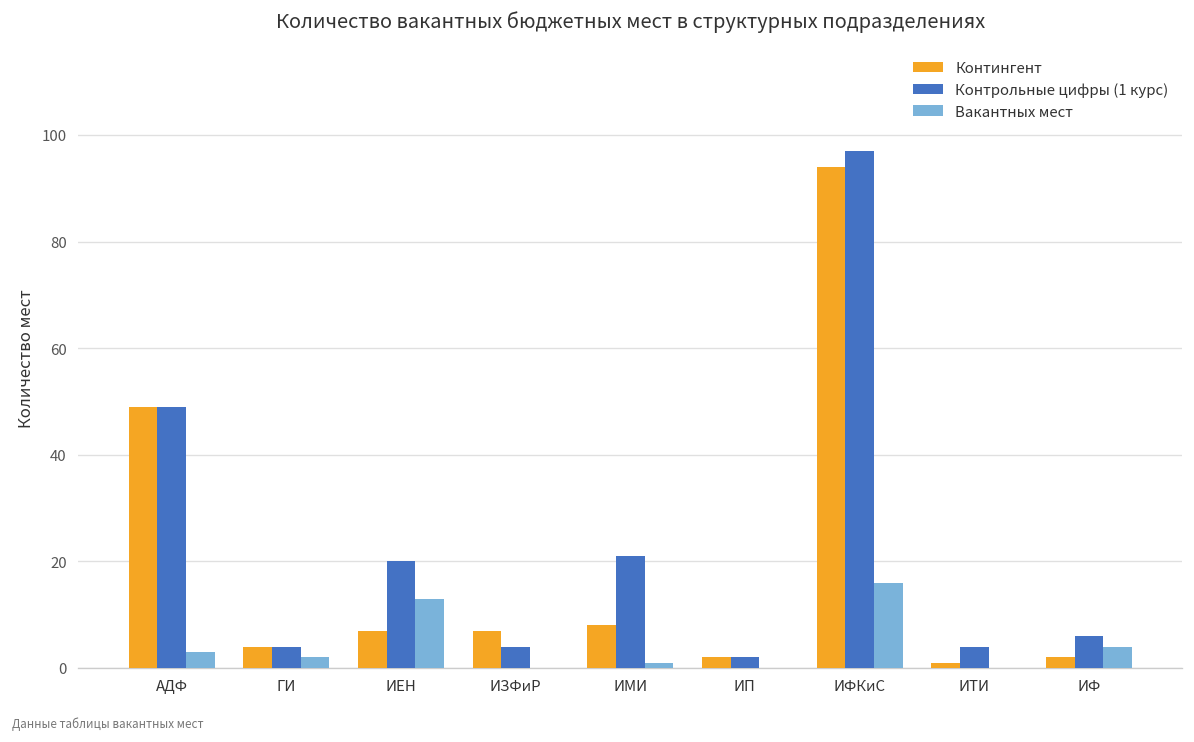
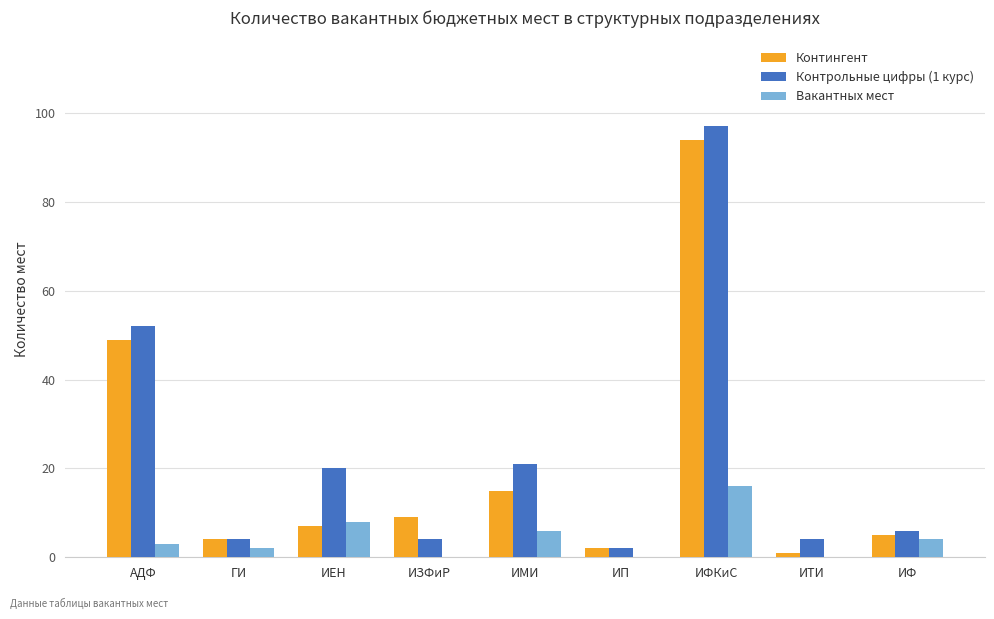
  {
    "Контингент": {
      "АДФ": 49,
      "ГИ": 4,
      "ИЕН": 7,
-     "ИЗФиР": 7,
-     "ИМИ": 8,
+     "ИЗФиР": 9,
+     "ИМИ": 15,
      "ИП": 2,
      "ИФКиС": 94,
      "ИТИ": 1,
-     "ИФ": 2
+     "ИФ": 5
    },
    "Контрольные цифры (1 курс)": {
-     "АДФ": 49,
+     "АДФ": 52,
      "ГИ": 4,
      "ИЕН": 20,
      "ИЗФиР": 4,
      "ИМИ": 21,
      "ИП": 2,
      "ИФКиС": 97,
      "ИТИ": 4,
      "ИФ": 6
    },
    "Вакантных мест": {
      "АДФ": 3,
      "ГИ": 2,
-     "ИЕН": 13,
-     "ИМИ": 1,
+     "ИЕН": 8,
+     "ИМИ": 6,
      "ИФКиС": 16,
      "ИФ": 4
    }
  }
